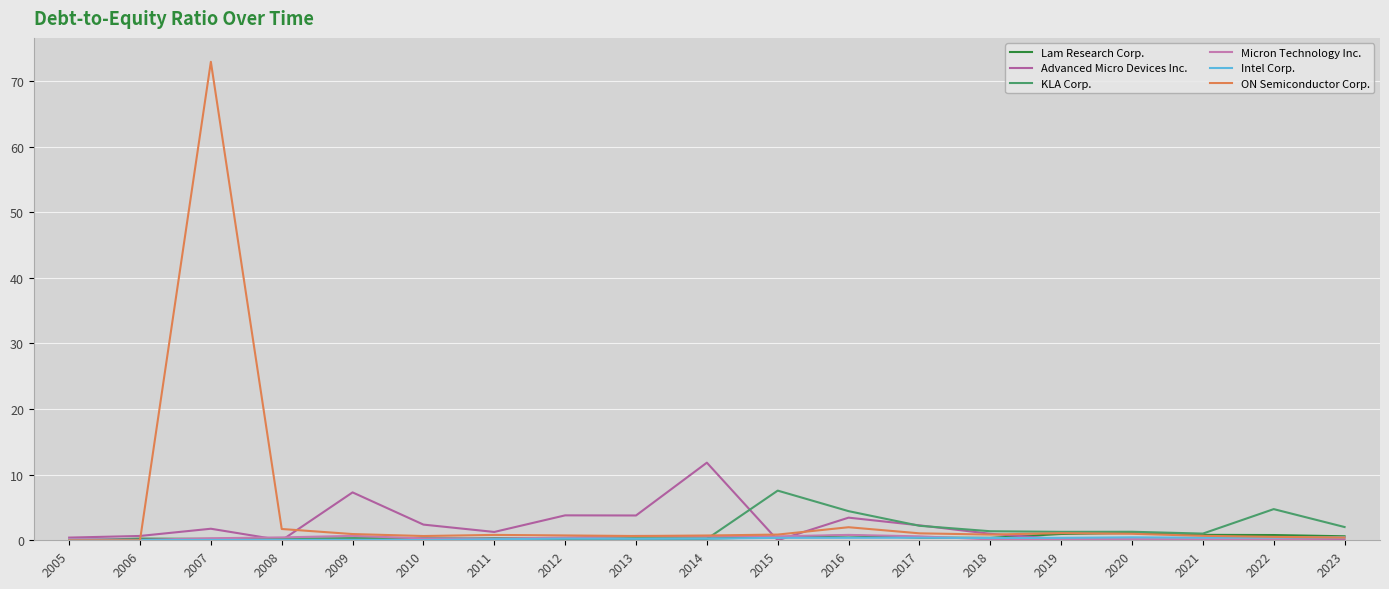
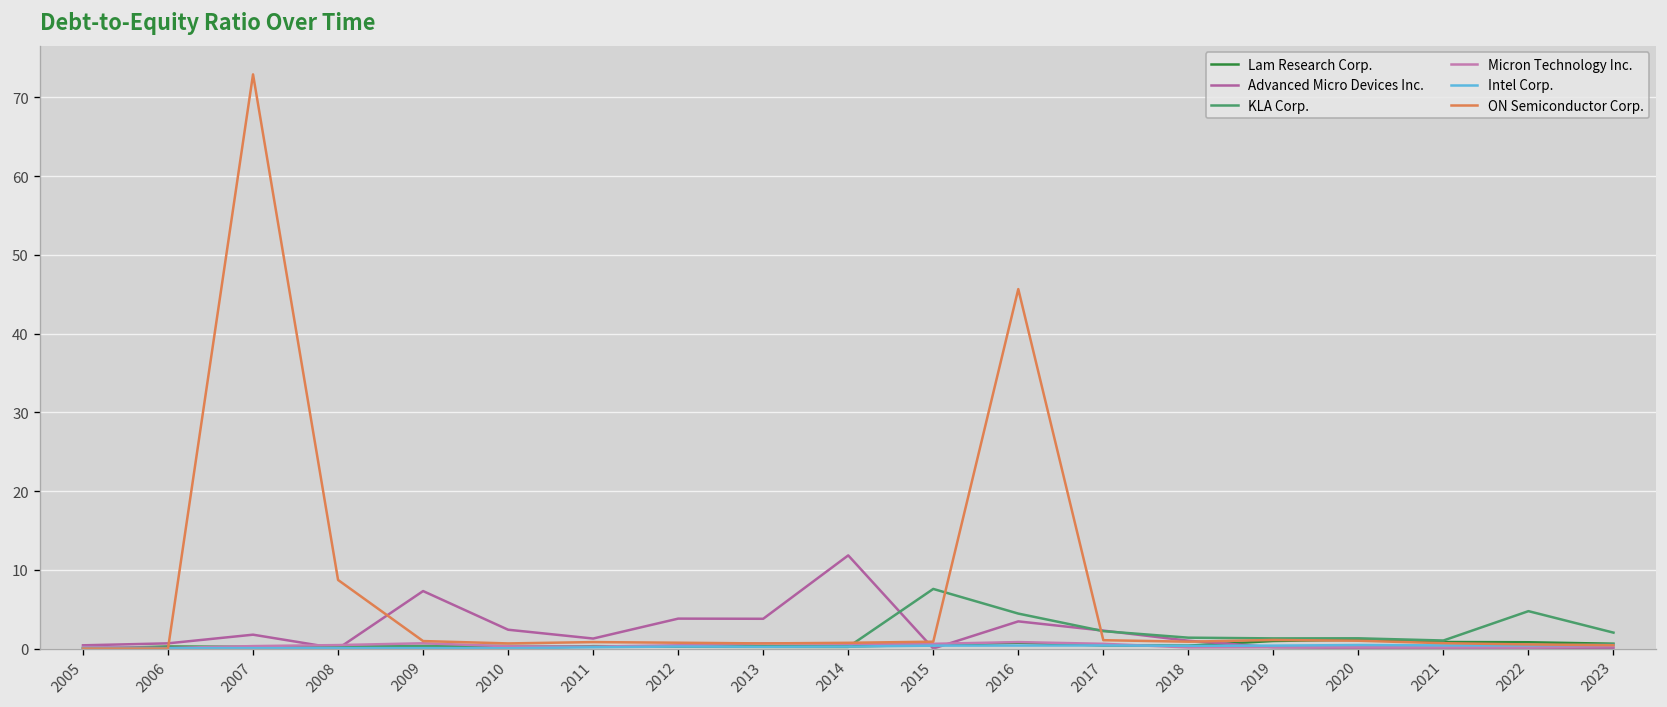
  {
    "ON Semiconductor Corp.": {
      "2007": 73,
-     "2008": 2,
+     "2008": 9,
      "2011": 1,
-     "2016": 2,
+     "2016": 46,
      "2017": 1
    }
  }
